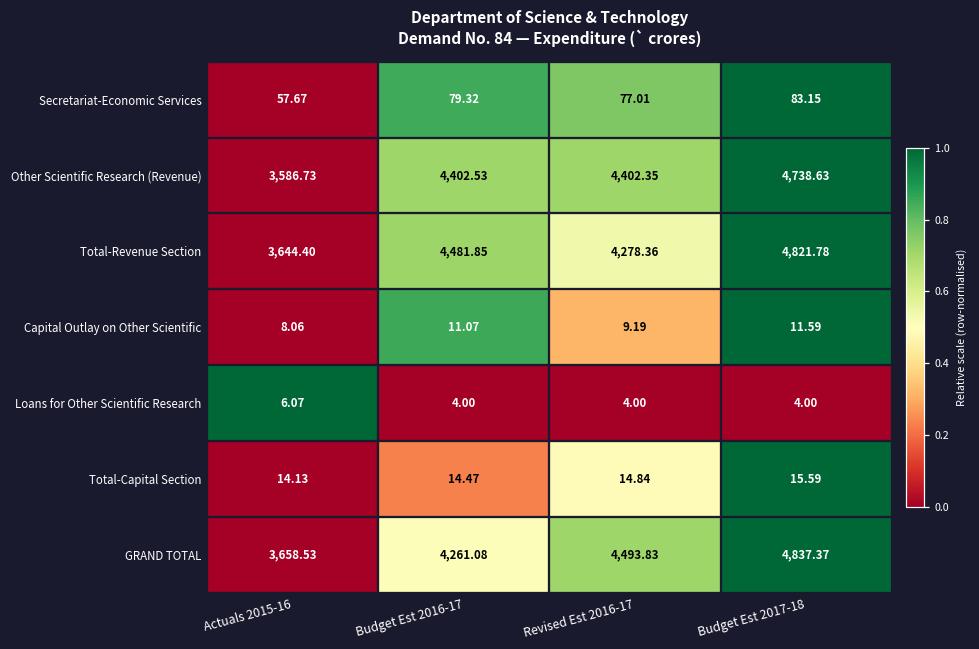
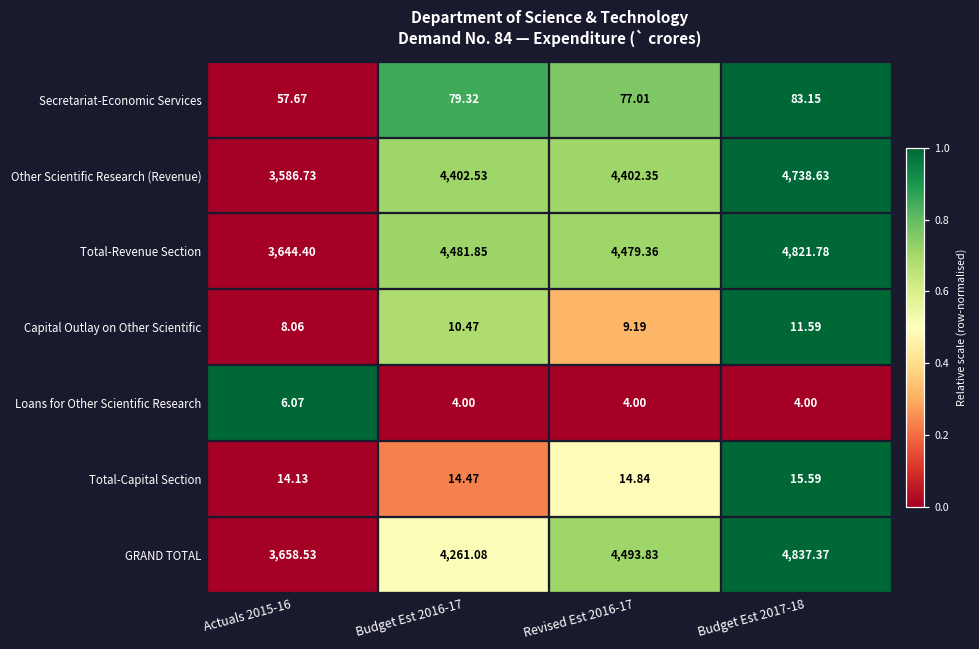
  {
    "Secretariat-Economic Services": {
      "Actuals 2015-16": "57.67",
      "Budget Est 2016-17": "79.32",
      "Revised Est 2016-17": "77.01",
      "Budget Est 2017-18": "83.15"
    },
    "Other Scientific Research (Revenue)": {
      "Actuals 2015-16": "3,586.73",
      "Budget Est 2016-17": "4,402.53",
      "Revised Est 2016-17": "4,402.35",
      "Budget Est 2017-18": "4,738.63"
    },
    "Total-Revenue Section": {
      "Actuals 2015-16": "3,644.40",
      "Budget Est 2016-17": "4,481.85",
-     "Revised Est 2016-17": "4,278.36",
+     "Revised Est 2016-17": "4,479.36",
      "Budget Est 2017-18": "4,821.78"
    },
    "Capital Outlay on Other Scientific": {
      "Actuals 2015-16": "8.06",
-     "Budget Est 2016-17": "11.07",
+     "Budget Est 2016-17": "10.47",
      "Revised Est 2016-17": "9.19",
      "Budget Est 2017-18": "11.59"
    },
    "Loans for Other Scientific Research": {
      "Actuals 2015-16": "6.07",
      "Budget Est 2016-17": "4.00",
      "Revised Est 2016-17": "4.00",
      "Budget Est 2017-18": "4.00"
    },
    "Total-Capital Section": {
      "Actuals 2015-16": "14.13",
      "Budget Est 2016-17": "14.47",
      "Revised Est 2016-17": "14.84",
      "Budget Est 2017-18": "15.59"
    },
    "GRAND TOTAL": {
      "Actuals 2015-16": "3,658.53",
      "Budget Est 2016-17": "4,261.08",
      "Revised Est 2016-17": "4,493.83",
      "Budget Est 2017-18": "4,837.37"
    }
  }
